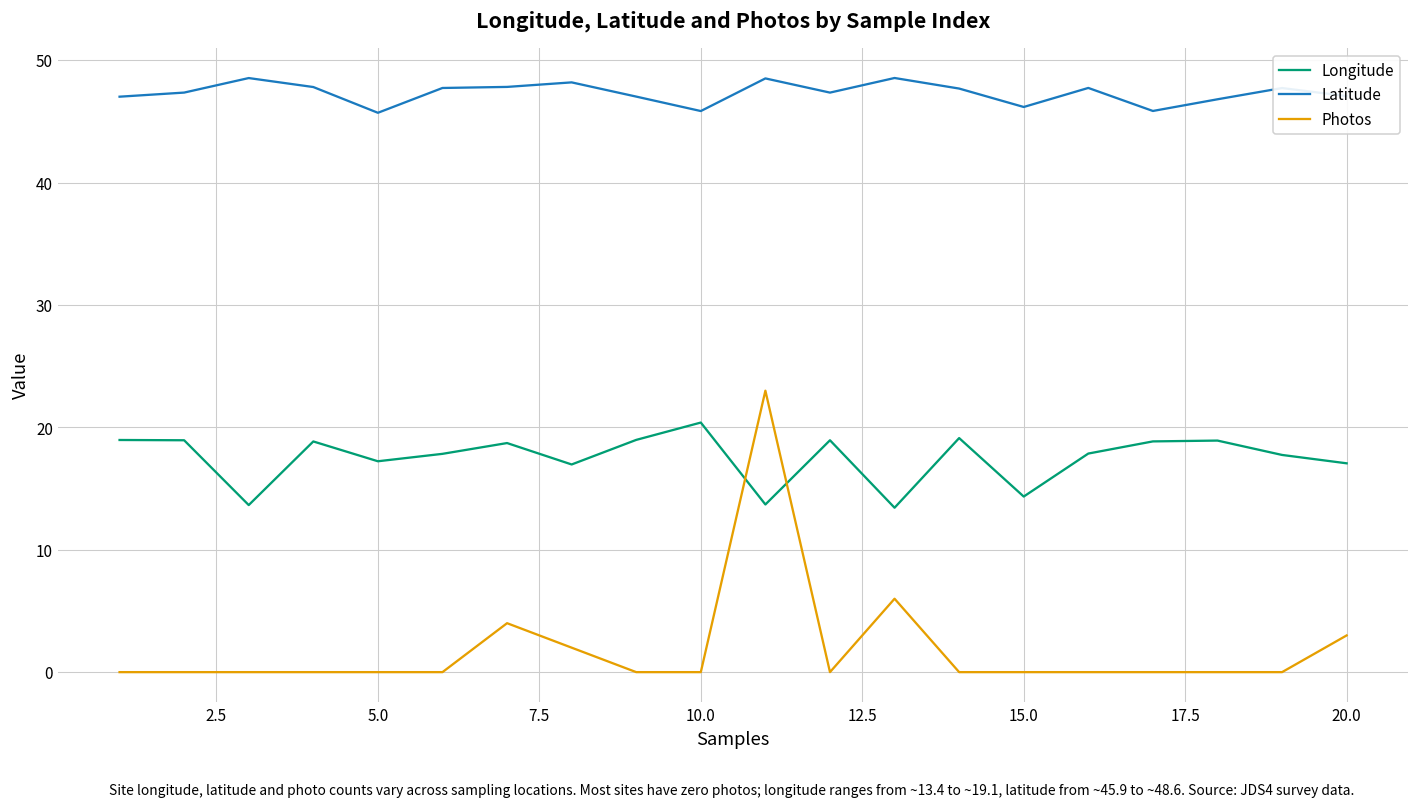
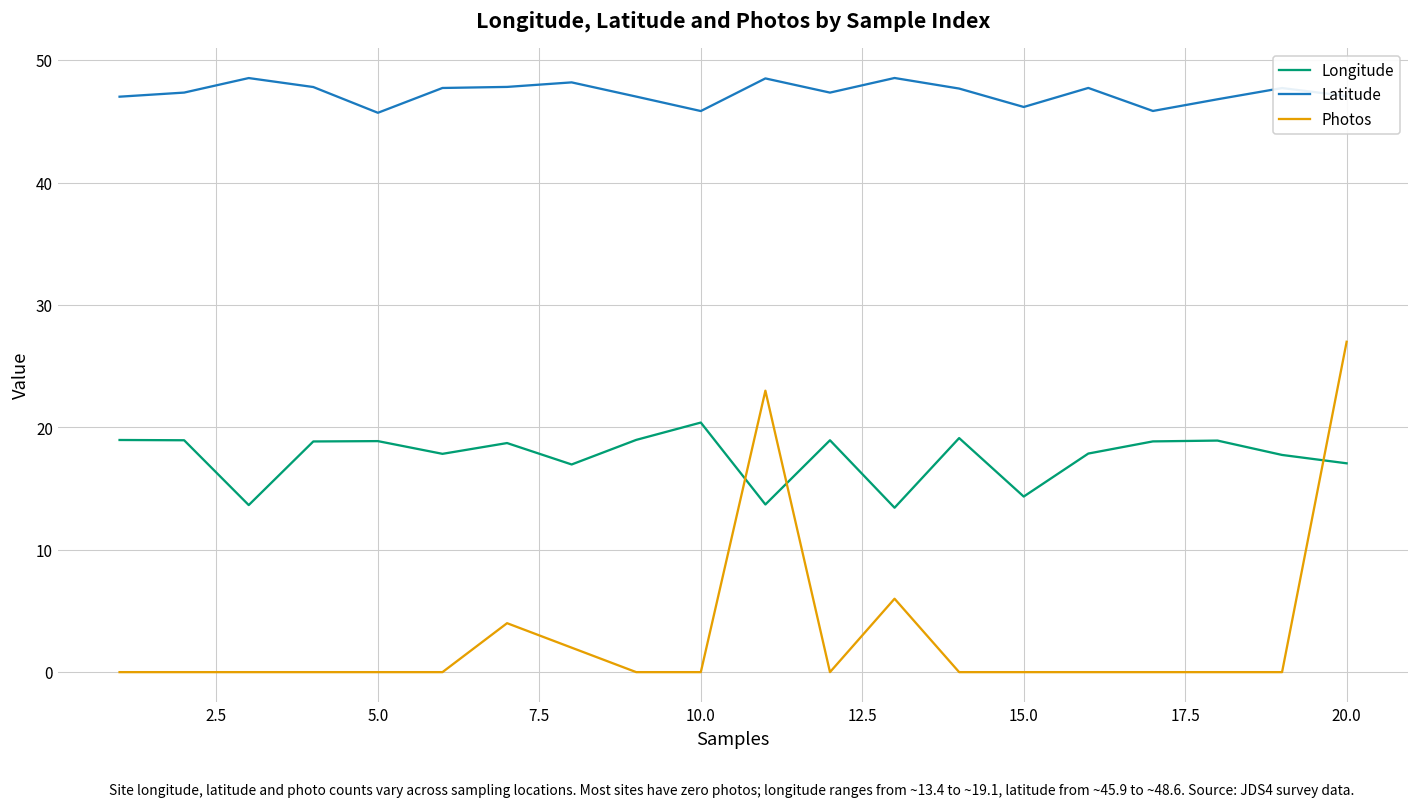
  {
    "Longitude": {
-     "5.0": 17.2,
+     "5.0": 18.9,
      "10.0": 20.4,
      "15.0": 14.3,
      "20.0": 17.1
    },
    "Latitude": {
      "5.0": 45.7,
      "10.0": 45.9,
      "15.0": 46.2
    },
    "Photos": {
      "5.0": 0,
      "10.0": 0,
      "15.0": 0,
-     "20.0": 3
+     "20.0": 27
    }
  }
